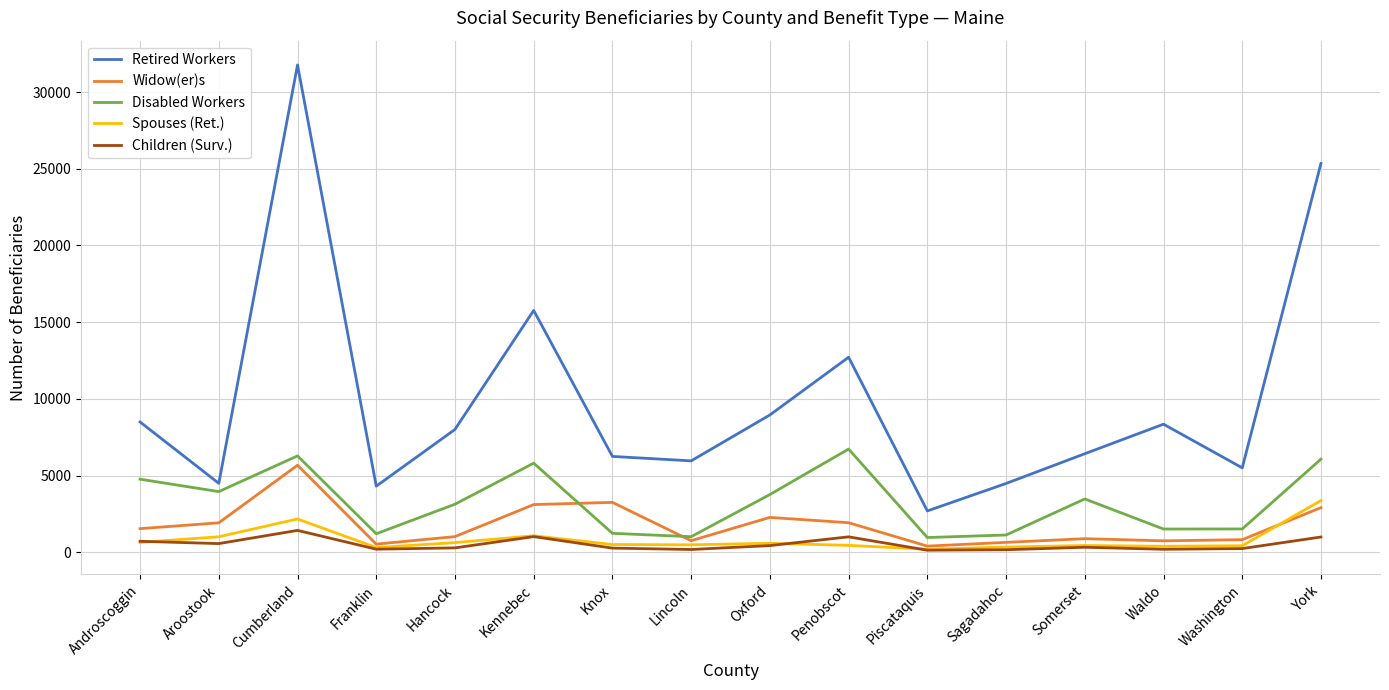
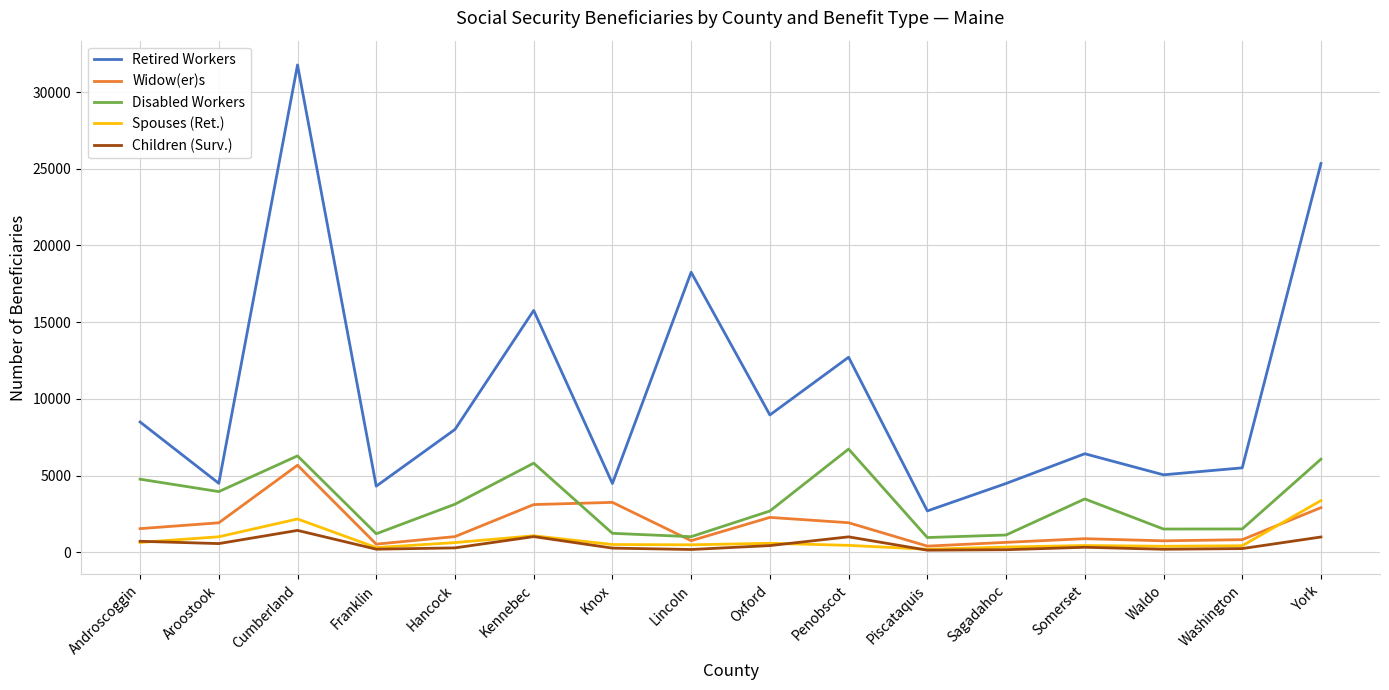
  {
    "Retired Workers": {
      "Androscoggin": 8500,
      "Aroostook": 4500,
      "Cumberland": 31800,
      "Franklin": 4300,
      "Hancock": 8000,
      "Kennebec": 15800,
-     "Knox": 6200,
-     "Lincoln": 6000,
+     "Knox": 4500,
+     "Lincoln": 18300,
      "Oxford": 8900,
      "Penobscot": 12700,
      "Piscataquis": 2700,
      "Sagadahoc": 4500,
      "Somerset": 6400,
-     "Waldo": 8300,
+     "Waldo": 5000,
      "Washington": 5500,
      "York": 25400
    },
    "Widow(er)s": {
      "Androscoggin": 1500,
      "Aroostook": 1900,
      "Cumberland": 5700,
      "Franklin": 500,
      "Hancock": 1000,
      "Kennebec": 3100,
      "Knox": 3200,
      "Lincoln": 800,
      "Oxford": 2300,
      "Penobscot": 1900,
      "Piscataquis": 400,
      "Sagadahoc": 600,
      "Somerset": 900,
      "Waldo": 700,
      "Washington": 800,
      "York": 2900
    },
    "Disabled Workers": {
      "Androscoggin": 4800,
      "Aroostook": 4000,
      "Cumberland": 6300,
      "Franklin": 1200,
      "Hancock": 3100,
      "Kennebec": 5800,
      "Knox": 1200,
      "Lincoln": 1000,
-     "Oxford": 3800,
+     "Oxford": 2700,
      "Penobscot": 6700,
      "Piscataquis": 1000,
      "Sagadahoc": 1100,
      "Somerset": 3500,
      "Waldo": 1500,
      "Washington": 1500,
      "York": 6100
    },
    "Spouses (Ret.)": {
      "Aroostook": 1000,
      "Cumberland": 2200,
      "Hancock": 600,
      "Knox": 500,
      "Lincoln": 500,
      "Penobscot": 400,
      "Sagadahoc": 300,
      "Waldo": 400,
      "Washington": 400,
      "York": 3400
    },
    "Children (Surv.)": {
      "Aroostook": 600,
      "Cumberland": 1400,
      "Hancock": 300,
      "Knox": 300,
      "Lincoln": 200,
      "Penobscot": 1000,
      "Sagadahoc": 200,
      "Waldo": 200,
      "Washington": 200,
      "York": 1000
    }
  }
